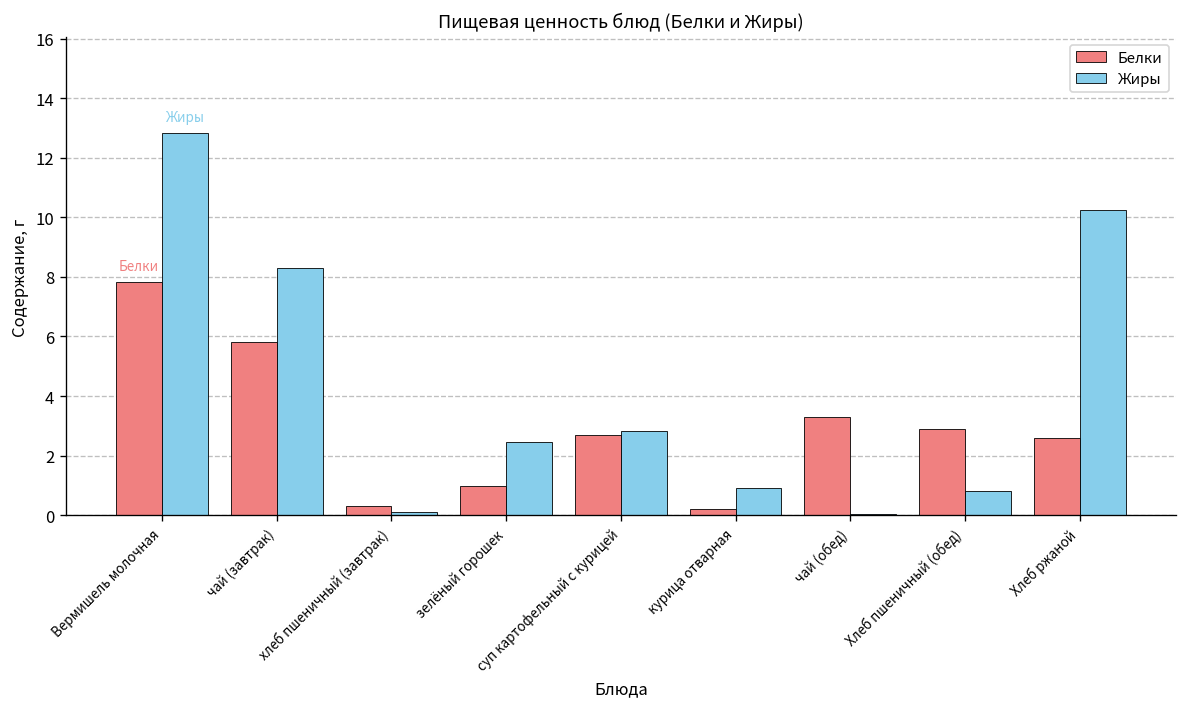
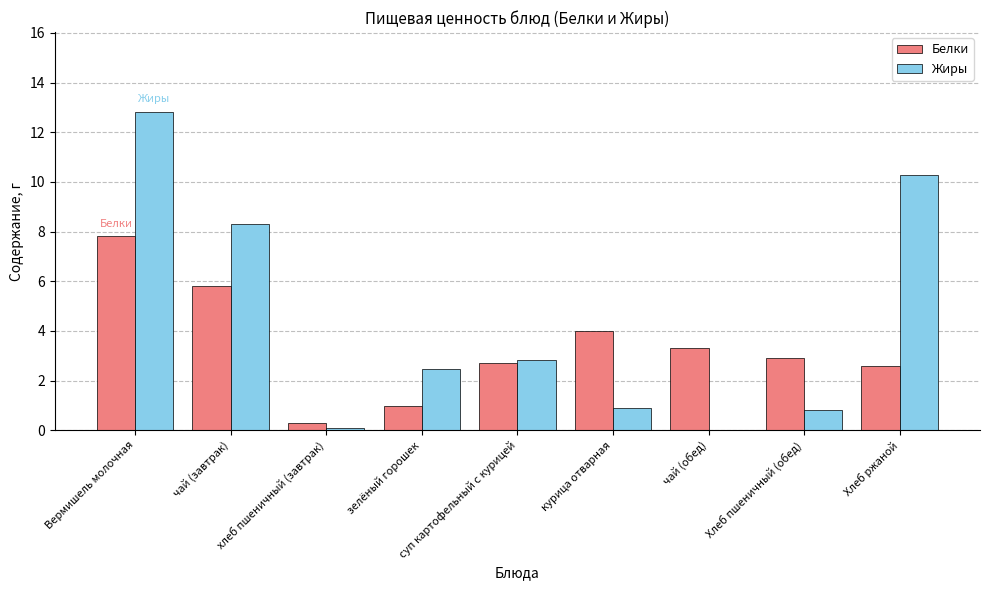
  {
    "Белки": {
      "Вермишель молочная": 7.8,
      "чай (завтрак)": 5.8,
      "хлеб пшеничный (завтрак)": 0.3,
      "зелёный горошек": 1.0,
      "суп картофельный с курицей": 2.7,
-     "курица отварная": 0.2,
+     "курица отварная": 4.0,
      "чай (обед)": 3.3,
      "Хлеб пшеничный (обед)": 2.9,
      "Хлеб ржаной": 2.6
    },
    "Жиры": {
      "Вермишель молочная": 12.8,
      "чай (завтрак)": 8.3,
      "зелёный горошек": 2.5,
      "суп картофельный с курицей": 2.8,
      "курица отварная": 0.9,
      "Хлеб пшеничный (обед)": 0.8,
      "Хлеб ржаной": 10.3
    }
  }
